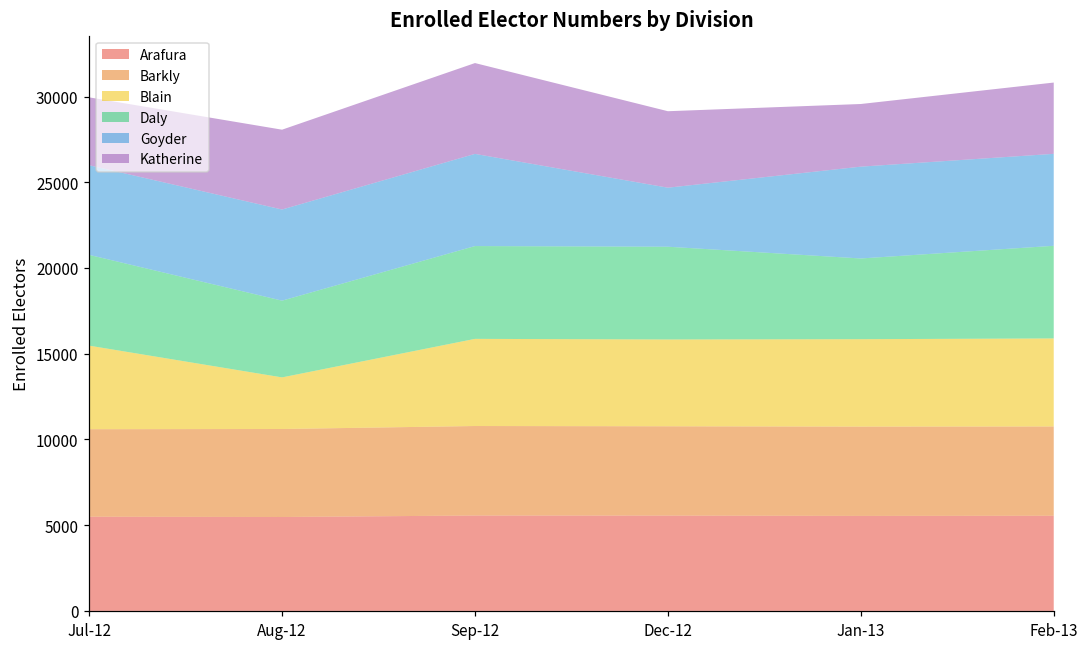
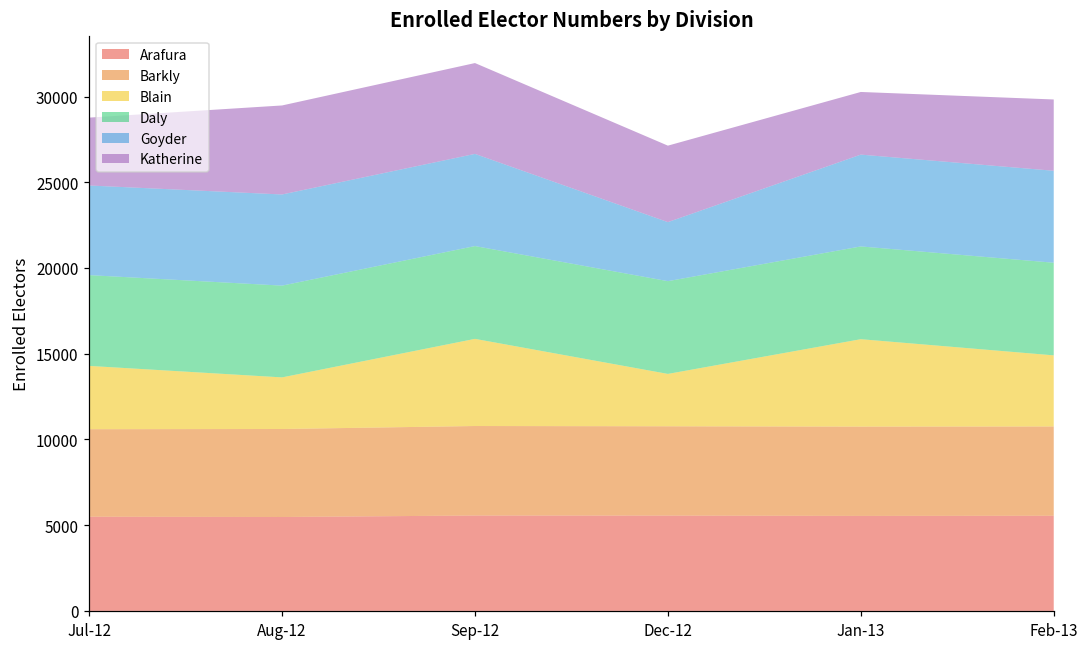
  {
    "Blain": {
-     "Jul-12": 4900,
+     "Jul-12": 3700,
      "Aug-12": 3000,
      "Sep-12": 5100,
-     "Dec-12": 5100,
+     "Dec-12": 3100,
      "Jan-13": 5100,
-     "Feb-13": 5100
+     "Feb-13": 4100
    },
    "Daly": {
      "Jul-12": 5300,
-     "Aug-12": 4500,
+     "Aug-12": 5400,
      "Sep-12": 5400,
      "Dec-12": 5400,
-     "Jan-13": 4700,
+     "Jan-13": 5400,
      "Feb-13": 5400
    },
    "Goyder": {
      "Jul-12": 5200,
      "Aug-12": 5300,
      "Sep-12": 5400,
      "Dec-12": 3400,
      "Jan-13": 5400,
      "Feb-13": 5400
    },
    "Katherine": {
      "Jul-12": 4000,
-     "Aug-12": 4700,
+     "Aug-12": 5200,
      "Sep-12": 5300,
      "Dec-12": 4500,
      "Jan-13": 3700,
      "Feb-13": 4200
    }
  }
